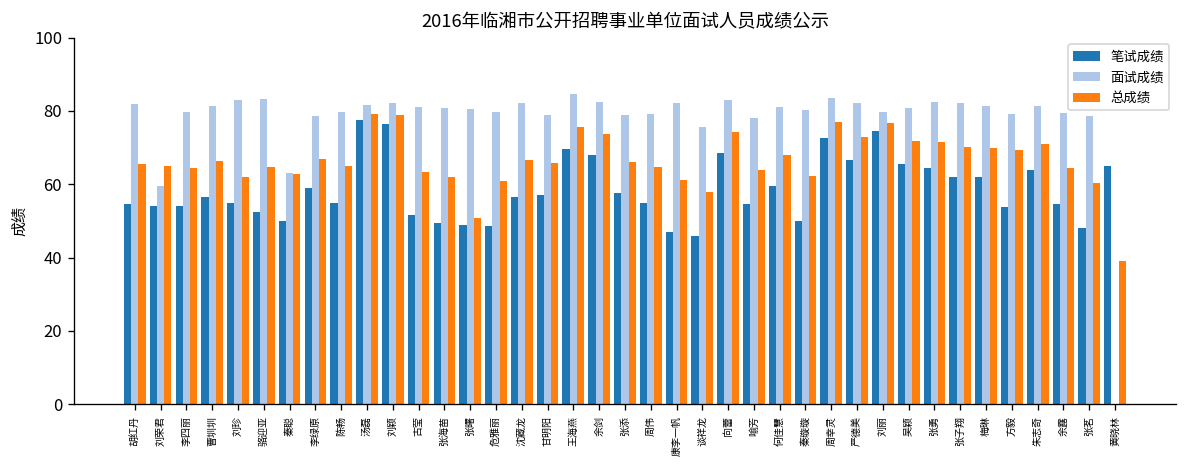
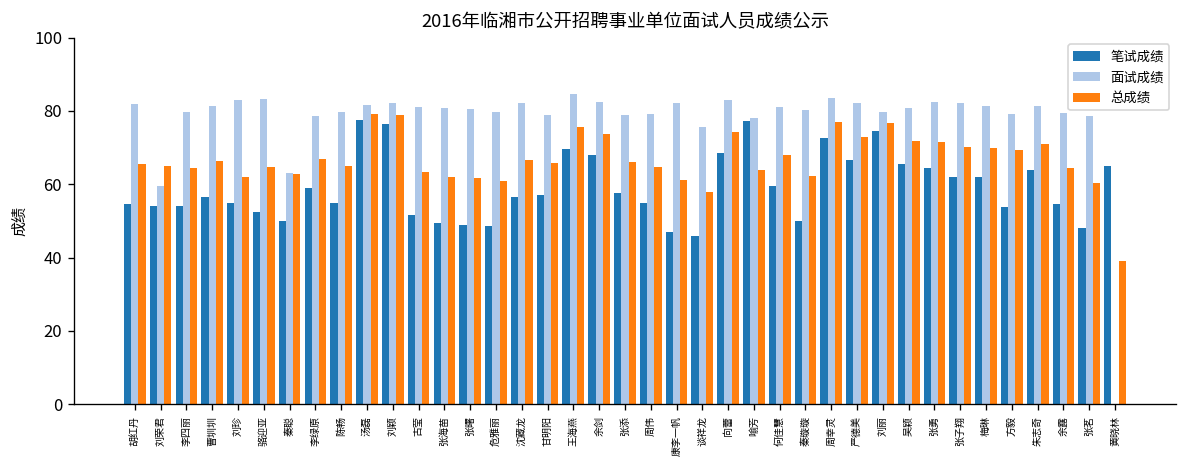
  {
    "笔试成绩": {
      "胡红丹": 55,
      "刘荣君": 54,
      "李四丽": 54,
      "曹圳圳": 57,
      "刘珍": 55,
      "骆迎亚": 53,
      "秦聪": 50,
      "李绿原": 59,
      "陈畅": 55,
      "汤磊": 78,
      "刘颖": 77,
      "古莹": 52,
      "张海苗": 50,
      "张曙": 49,
      "危雅丽": 49,
      "沈藏龙": 57,
      "甘明阳": 57,
      "王海燕": 70,
      "余剑": 68,
      "张添": 58,
      "周伟": 55,
      "康李一帆": 47,
      "谈祥龙": 46,
      "向蕾": 69,
-     "喻芳": 55,
+     "喻芳": 77,
      "何佳慧": 60,
      "秦璇璇": 50,
      "周幸灵": 73,
      "严德美": 67,
      "刘丽": 75,
      "吴颖": 66,
      "张勇": 65,
      "张子翔": 62,
      "梅琳": 62,
      "方毅": 54,
      "朱志奇": 64,
      "余露": 55,
      "张茗": 48,
      "黄晓林": 65
    },
    "面试成绩": {
      "胡红丹": 82,
      "刘荣君": 59,
      "李四丽": 80,
      "曹圳圳": 81,
      "刘珍": 83,
      "骆迎亚": 83,
      "秦聪": 63,
      "李绿原": 79,
      "陈畅": 80,
      "汤磊": 82,
      "刘颖": 82,
      "古莹": 81,
      "张海苗": 81,
      "张曙": 80,
      "危雅丽": 80,
      "沈藏龙": 82,
      "甘明阳": 79,
      "王海燕": 85,
      "余剑": 82,
      "张添": 79,
      "周伟": 79,
      "康李一帆": 82,
      "谈祥龙": 76,
      "向蕾": 83,
      "喻芳": 78,
      "何佳慧": 81,
      "秦璇璇": 80,
      "周幸灵": 84,
      "严德美": 82,
      "刘丽": 80,
      "吴颖": 81,
      "张勇": 82,
      "张子翔": 82,
      "梅琳": 81,
      "方毅": 79,
      "朱志奇": 81,
      "余露": 80,
      "张茗": 79,
      "黄晓林": 0
    },
    "总成绩": {
      "胡红丹": 66,
      "刘荣君": 65,
      "李四丽": 64,
      "曹圳圳": 66,
      "刘珍": 62,
      "骆迎亚": 65,
      "秦聪": 63,
      "李绿原": 67,
      "陈畅": 65,
      "汤磊": 79,
      "刘颖": 79,
      "古莹": 63,
      "张海苗": 62,
-     "张曙": 51,
+     "张曙": 62,
      "危雅丽": 61,
      "沈藏龙": 67,
      "甘明阳": 66,
      "王海燕": 76,
      "余剑": 74,
      "张添": 66,
      "周伟": 65,
      "康李一帆": 61,
      "谈祥龙": 58,
      "向蕾": 74,
      "喻芳": 64,
      "何佳慧": 68,
      "秦璇璇": 62,
      "周幸灵": 77,
      "严德美": 73,
      "刘丽": 77,
      "吴颖": 72,
      "张勇": 72,
      "张子翔": 70,
      "梅琳": 70,
      "方毅": 69,
      "朱志奇": 71,
      "余露": 65,
      "张茗": 60,
      "黄晓林": 39
    }
  }
